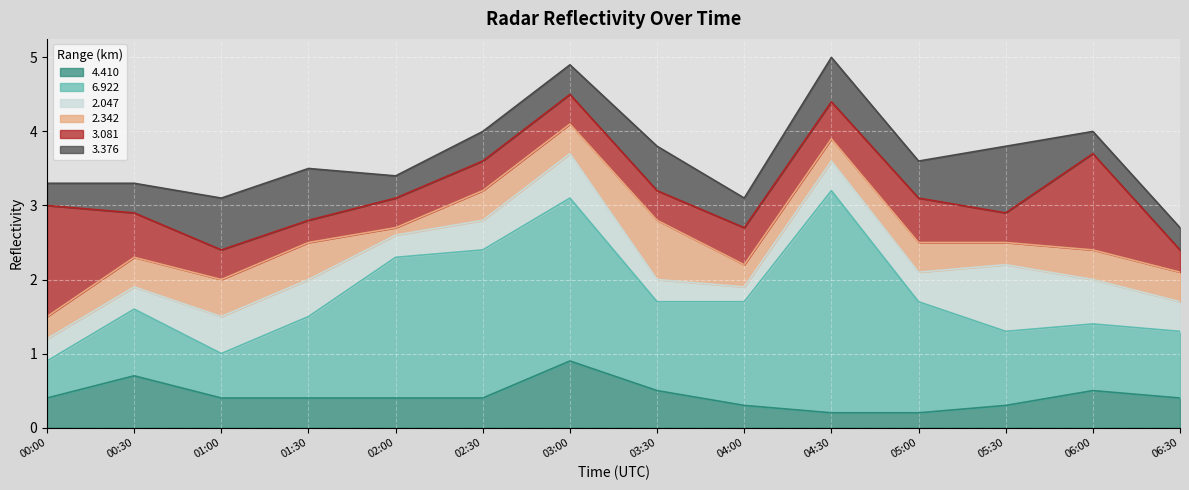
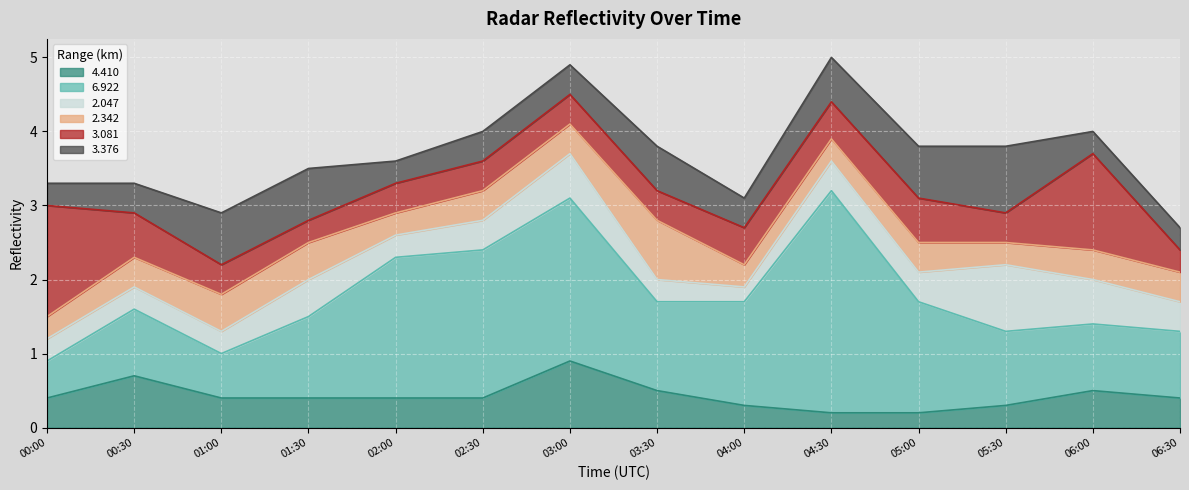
  {
    "4.410": {
      "00:00": 0.4,
      "00:30": 0.7,
      "01:00": 0.4,
      "01:30": 0.4,
      "02:00": 0.4,
      "02:30": 0.4,
      "03:00": 0.9,
      "03:30": 0.5,
      "04:00": 0.3,
      "04:30": 0.2,
      "05:00": 0.2,
      "05:30": 0.3,
      "06:00": 0.5,
      "06:30": 0.4
    },
    "6.922": {
      "00:00": 0.5,
      "00:30": 0.9,
      "01:00": 0.6,
      "01:30": 1.1,
      "02:00": 1.9,
      "02:30": 2.0,
      "03:00": 2.2,
      "03:30": 1.2,
      "04:00": 1.4,
      "04:30": 3.0,
      "05:00": 1.5,
      "05:30": 1.0,
      "06:00": 0.9,
      "06:30": 0.9
    },
    "2.047": {
      "00:00": 0.3,
      "00:30": 0.3,
-     "01:00": 0.5,
+     "01:00": 0.3,
      "01:30": 0.5,
      "02:00": 0.3,
      "02:30": 0.4,
      "03:00": 0.6,
      "03:30": 0.3,
      "04:00": 0.2,
      "04:30": 0.4,
      "05:00": 0.4,
      "05:30": 0.9,
      "06:00": 0.6,
      "06:30": 0.4
    },
    "2.342": {
      "00:00": 0.3,
      "00:30": 0.4,
      "01:00": 0.5,
      "01:30": 0.5,
-     "02:00": 0.1,
+     "02:00": 0.3,
      "02:30": 0.4,
      "03:00": 0.4,
      "03:30": 0.8,
      "04:00": 0.3,
      "04:30": 0.3,
      "05:00": 0.4,
      "05:30": 0.3,
      "06:00": 0.4,
      "06:30": 0.4
    },
    "3.081": {
      "00:00": 1.5,
      "00:30": 0.6,
      "01:00": 0.4,
      "01:30": 0.3,
      "02:00": 0.4,
      "02:30": 0.4,
      "03:00": 0.4,
      "03:30": 0.4,
      "04:00": 0.5,
      "04:30": 0.5,
      "05:00": 0.6,
      "05:30": 0.4,
      "06:00": 1.3,
      "06:30": 0.3
    },
    "3.376": {
      "00:00": 0.3,
      "00:30": 0.4,
      "01:00": 0.7,
      "01:30": 0.7,
      "02:00": 0.3,
      "02:30": 0.4,
      "03:00": 0.4,
      "03:30": 0.6,
      "04:00": 0.4,
      "04:30": 0.6,
-     "05:00": 0.5,
+     "05:00": 0.7,
      "05:30": 0.9,
      "06:00": 0.3,
      "06:30": 0.3
    }
  }
